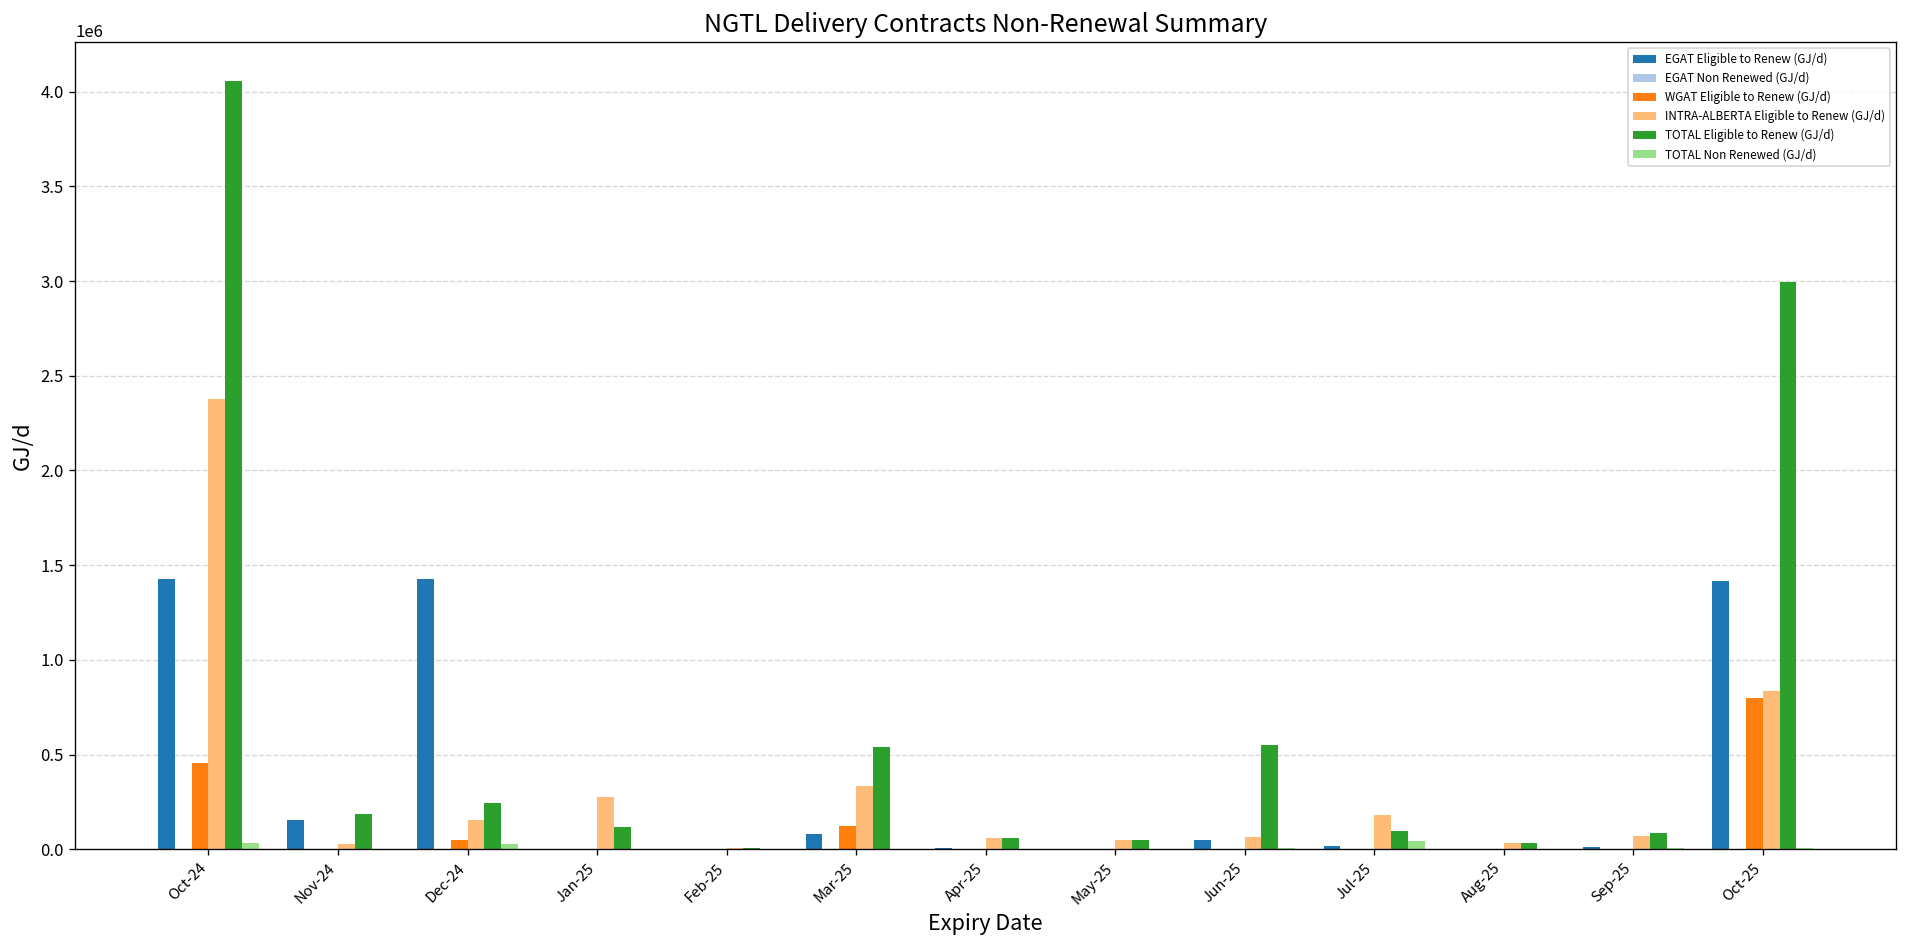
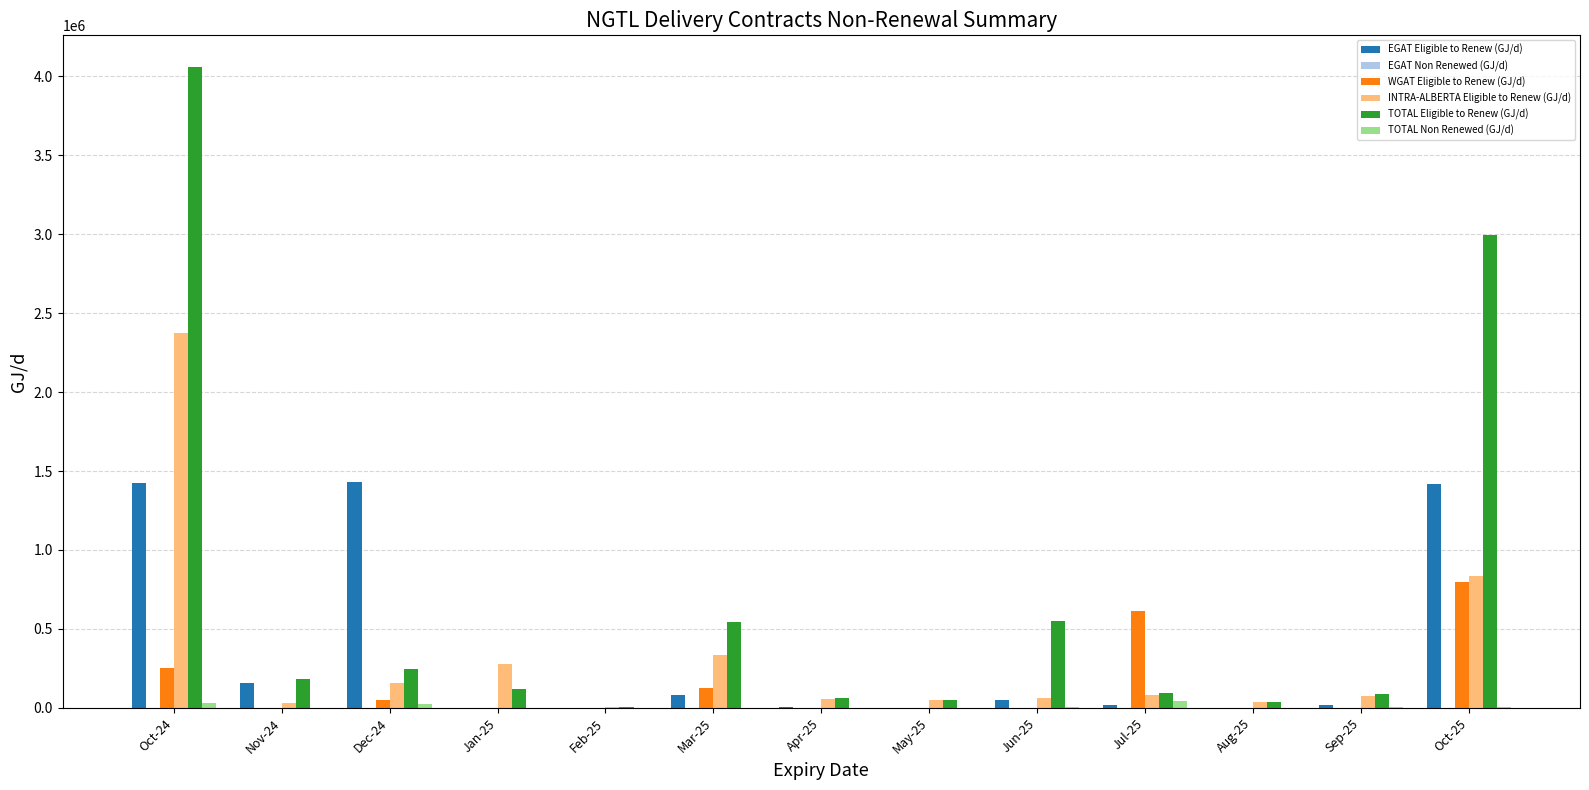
  {
    "EGAT Eligible to Renew (GJ/d)": {
      "Oct-24": 1430000,
      "Nov-24": 160000,
      "Dec-24": 1430000,
      "Jan-25": 0,
      "Feb-25": 0,
      "Mar-25": 80000,
      "May-25": 0,
      "Jun-25": 50000,
      "Aug-25": 0,
      "Oct-25": 1420000
    },
    "EGAT Non Renewed (GJ/d)": {
      "Oct-24": 0,
      "Nov-24": 0,
      "Dec-24": 0,
      "Jan-25": 0,
      "Feb-25": 0,
      "Mar-25": 0,
      "Apr-25": 0,
      "May-25": 0,
      "Jun-25": 0,
      "Jul-25": 0,
      "Aug-25": 0,
      "Sep-25": 0,
      "Oct-25": 0
    },
    "WGAT Eligible to Renew (GJ/d)": {
-     "Oct-24": 450000,
+     "Oct-24": 250000,
      "Nov-24": 0,
      "Dec-24": 50000,
      "Jan-25": 0,
      "Feb-25": 0,
      "Mar-25": 130000,
      "Apr-25": 0,
      "May-25": 0,
      "Jun-25": 0,
-     "Jul-25": 0,
+     "Jul-25": 610000,
      "Aug-25": 0,
      "Sep-25": 0,
      "Oct-25": 800000
    },
    "INTRA-ALBERTA Eligible to Renew (GJ/d)": {
      "Oct-24": 2380000,
      "Nov-24": 30000,
      "Dec-24": 160000,
      "Jan-25": 280000,
      "Mar-25": 330000,
      "Apr-25": 60000,
      "May-25": 50000,
      "Jun-25": 60000,
-     "Jul-25": 180000,
+     "Jul-25": 80000,
      "Aug-25": 40000,
      "Sep-25": 70000,
      "Oct-25": 840000
    },
    "TOTAL Eligible to Renew (GJ/d)": {
      "Oct-24": 4060000,
      "Nov-24": 190000,
      "Dec-24": 250000,
      "Jan-25": 120000,
      "Mar-25": 540000,
      "Apr-25": 60000,
      "May-25": 50000,
      "Jun-25": 550000,
      "Jul-25": 100000,
      "Aug-25": 40000,
      "Sep-25": 90000,
      "Oct-25": 3000000
    },
    "TOTAL Non Renewed (GJ/d)": {
      "Oct-24": 30000,
      "Nov-24": 0,
      "Dec-24": 30000,
      "Jan-25": 0,
      "Feb-25": 0,
      "Apr-25": 0,
      "Jul-25": 40000,
      "Aug-25": 0
    }
  }
